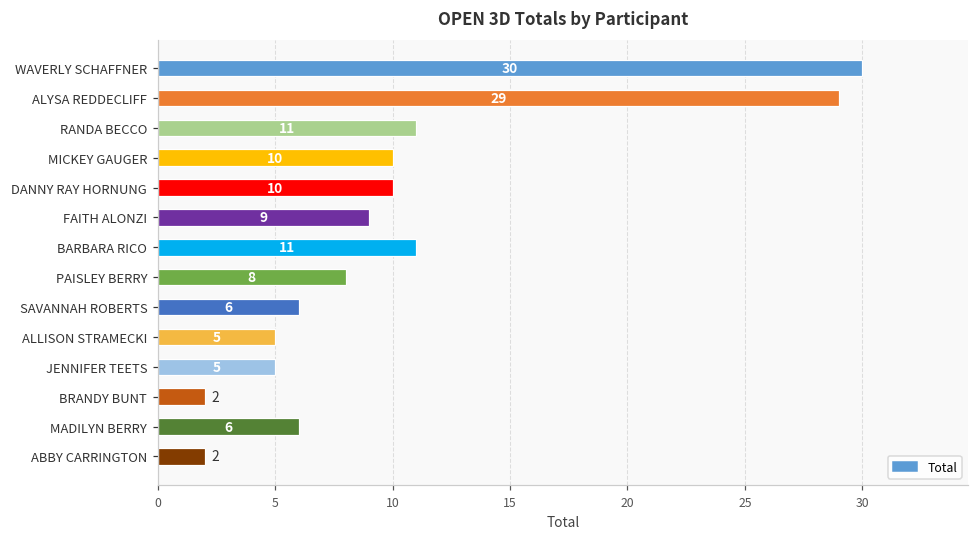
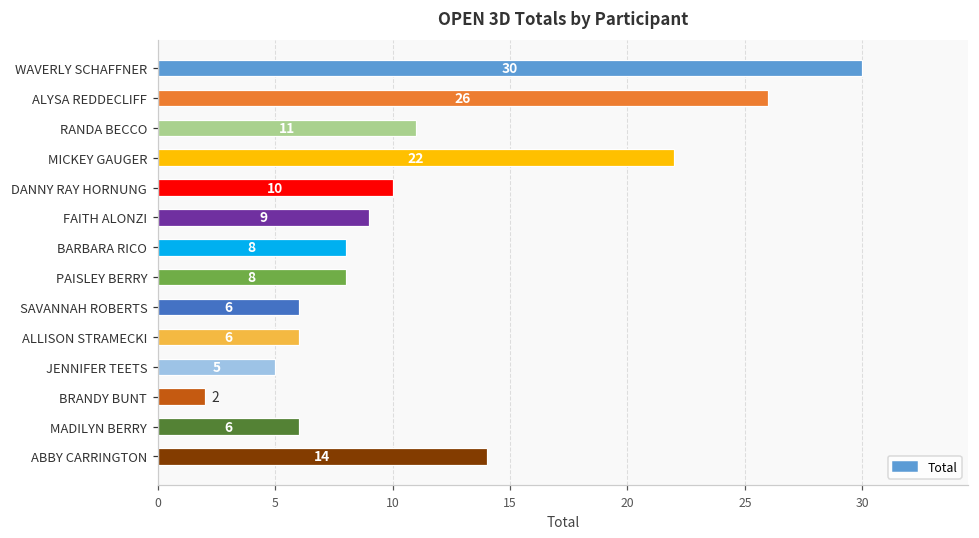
  {
    "WAVERLY SCHAFFNER": 30,
-   "ALYSA REDDECLIFF": 29,
+   "ALYSA REDDECLIFF": 26,
    "RANDA BECCO": 11,
-   "MICKEY GAUGER": 10,
+   "MICKEY GAUGER": 22,
    "DANNY RAY HORNUNG": 10,
    "FAITH ALONZI": 9,
-   "BARBARA RICO": 11,
+   "BARBARA RICO": 8,
    "PAISLEY BERRY": 8,
    "SAVANNAH ROBERTS": 6,
-   "ALLISON STRAMECKI": 5,
+   "ALLISON STRAMECKI": 6,
    "JENNIFER TEETS": 5,
    "BRANDY BUNT": 2,
    "MADILYN BERRY": 6,
-   "ABBY CARRINGTON": 2
+   "ABBY CARRINGTON": 14
  }
